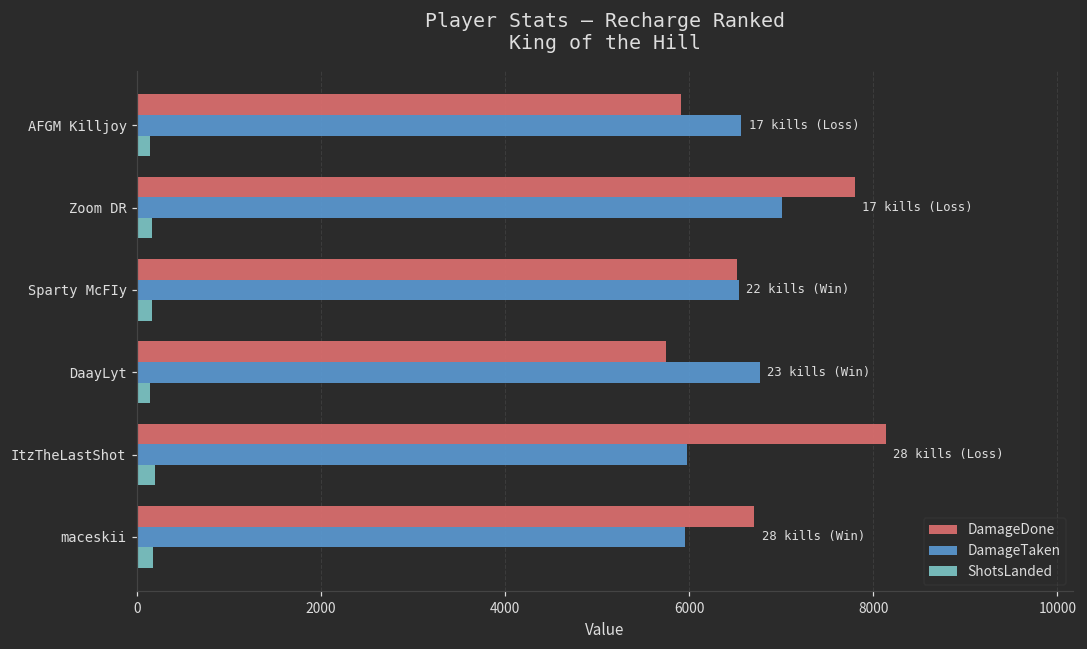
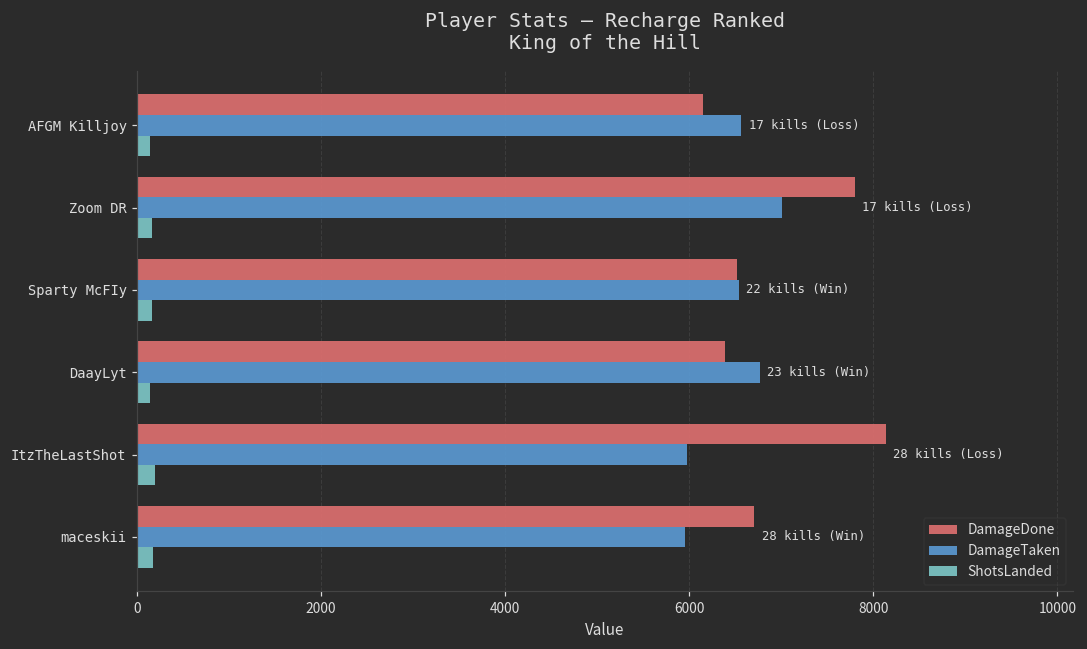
  {
    "DamageDone": {
-     "AFGM Killjoy": 5900,
+     "AFGM Killjoy": 6200,
      "Sparty McFIy": 6500,
-     "DaayLyt": 5800
+     "DaayLyt": 6400
    }
  }
